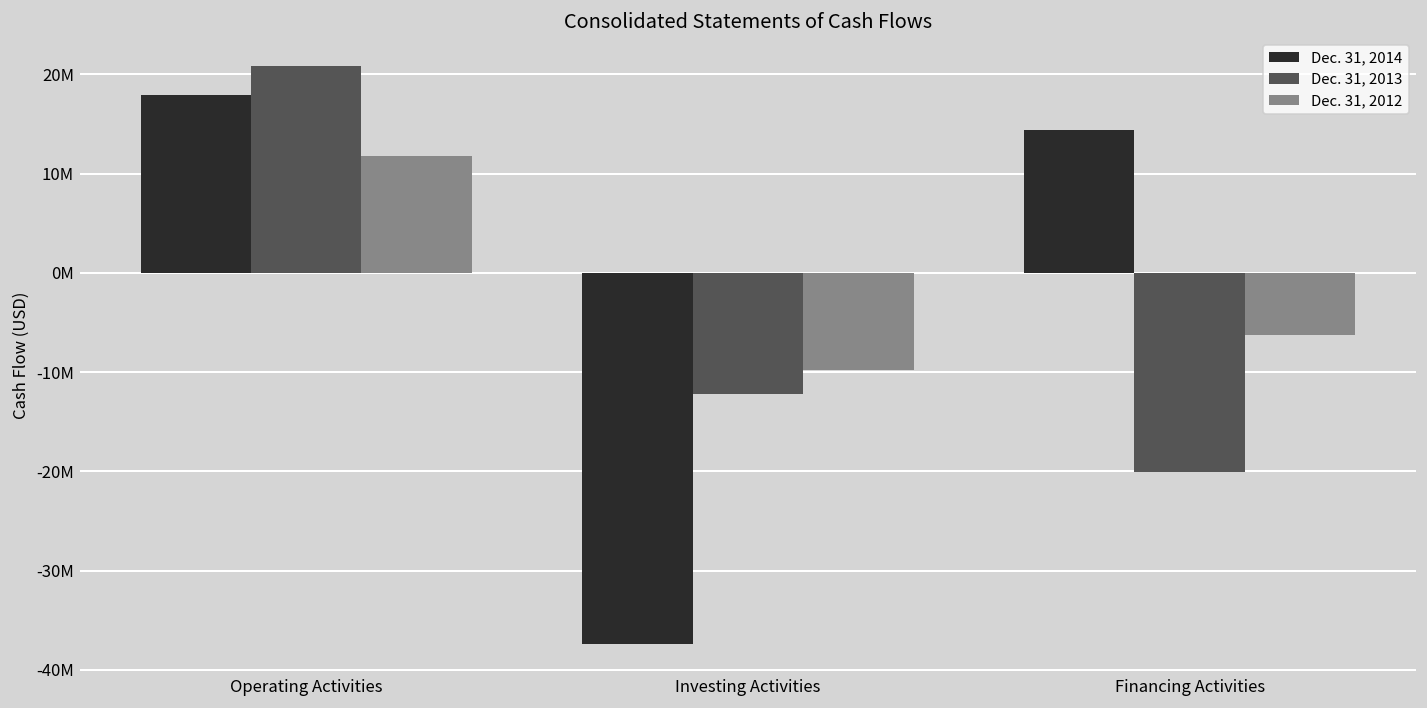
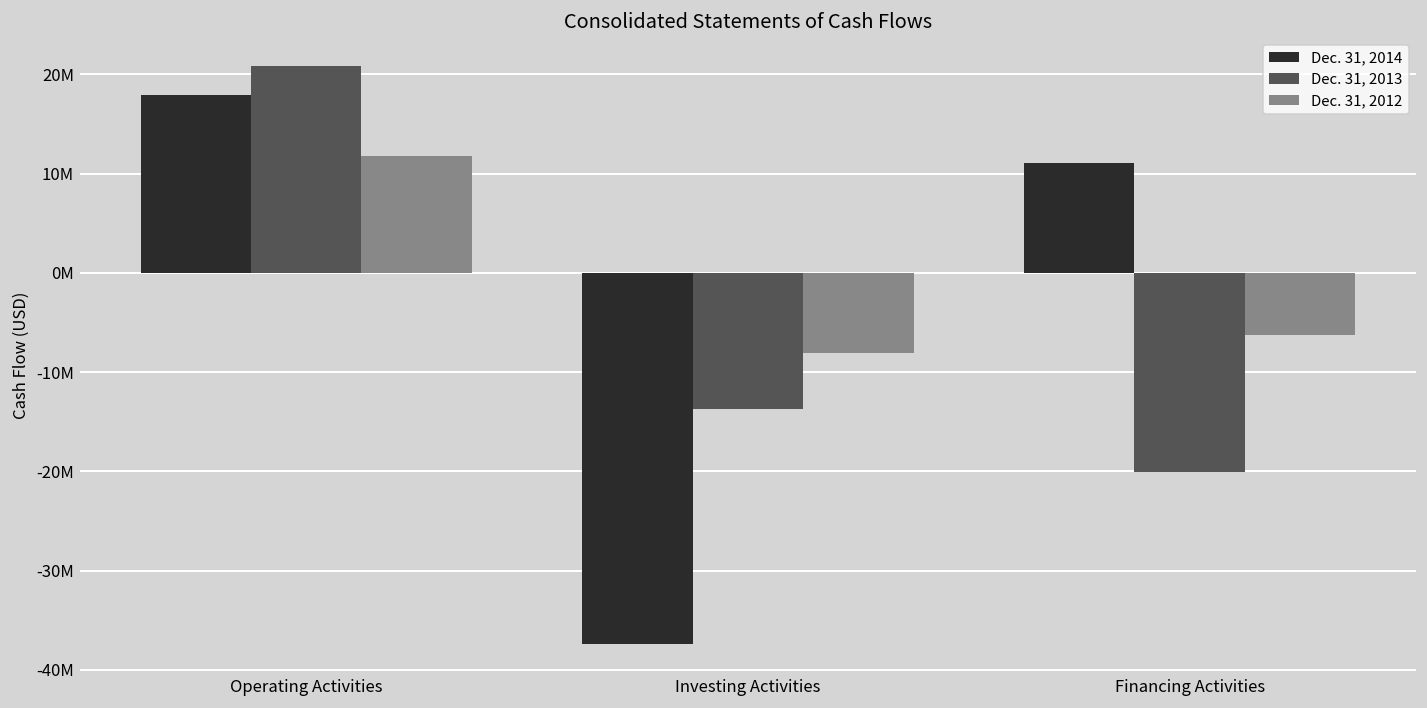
  {
    "Dec. 31, 2014": {
      "Operating Activities": 18000000,
      "Investing Activities": -37000000,
-     "Financing Activities": 14000000
+     "Financing Activities": 11000000
    },
    "Dec. 31, 2013": {
      "Operating Activities": 21000000,
-     "Investing Activities": -12000000,
+     "Investing Activities": -14000000,
      "Financing Activities": -20000000
    },
    "Dec. 31, 2012": {
      "Operating Activities": 12000000,
-     "Investing Activities": -10000000,
+     "Investing Activities": -8000000,
      "Financing Activities": -6000000
    }
  }
